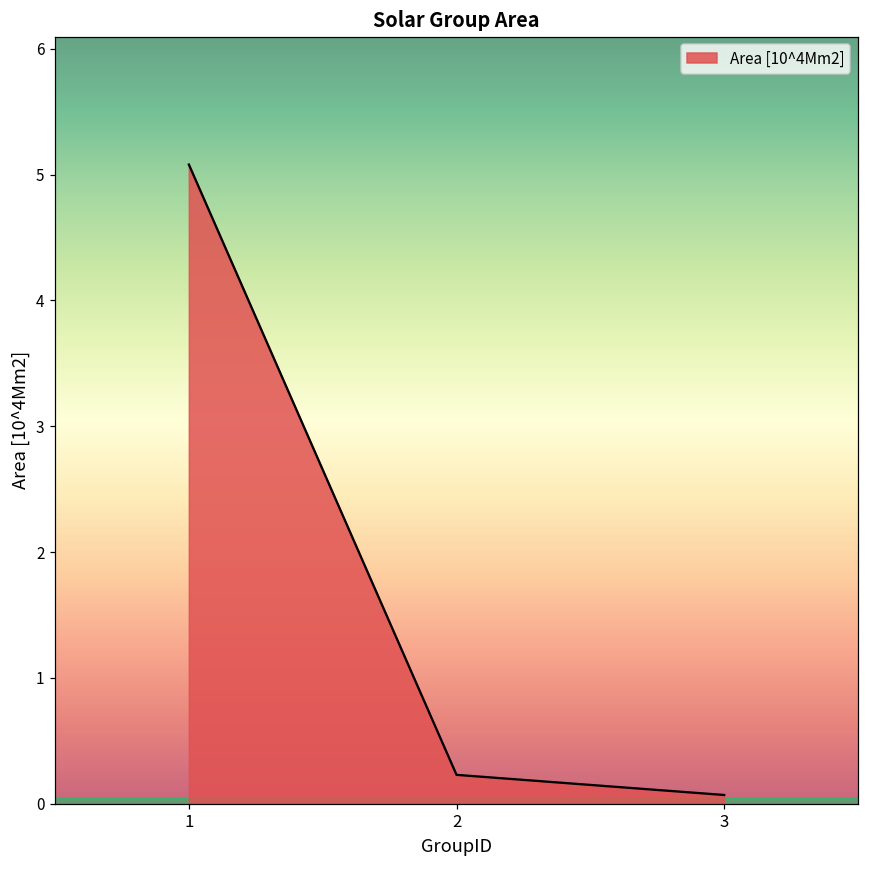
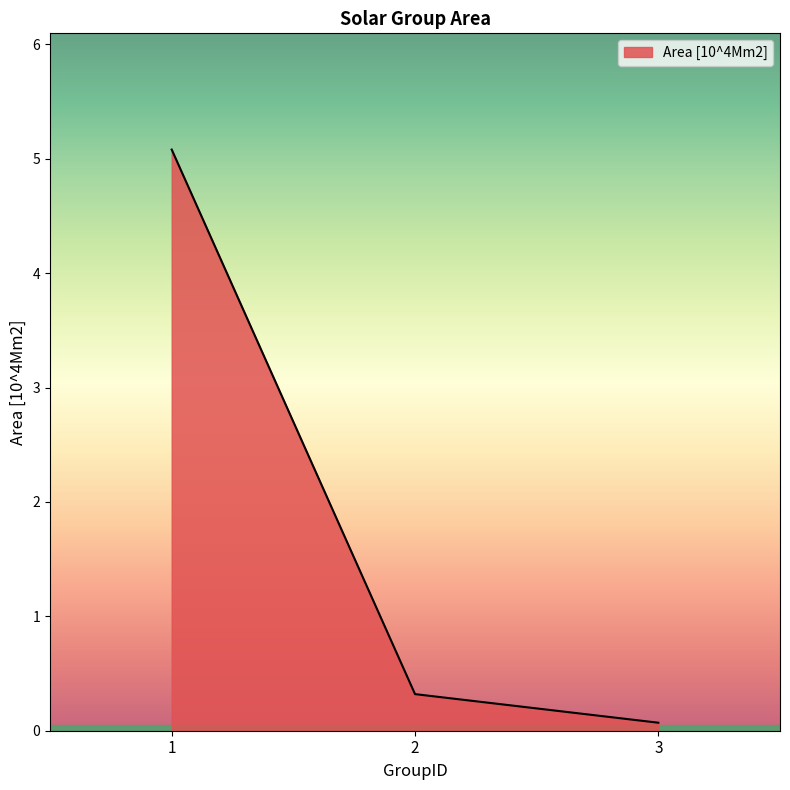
  {
    "1": 5.08,
-   "2": 0.23,
+   "2": 0.32,
    "3": 0.07
  }
